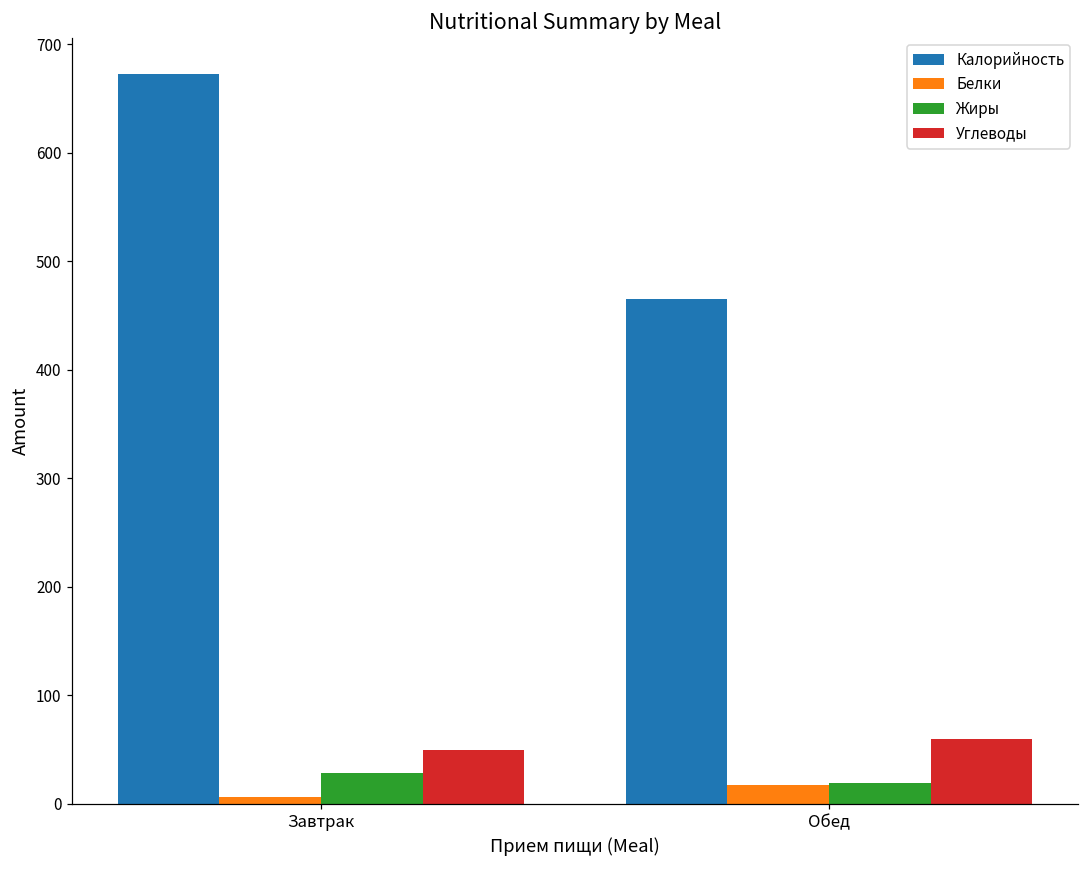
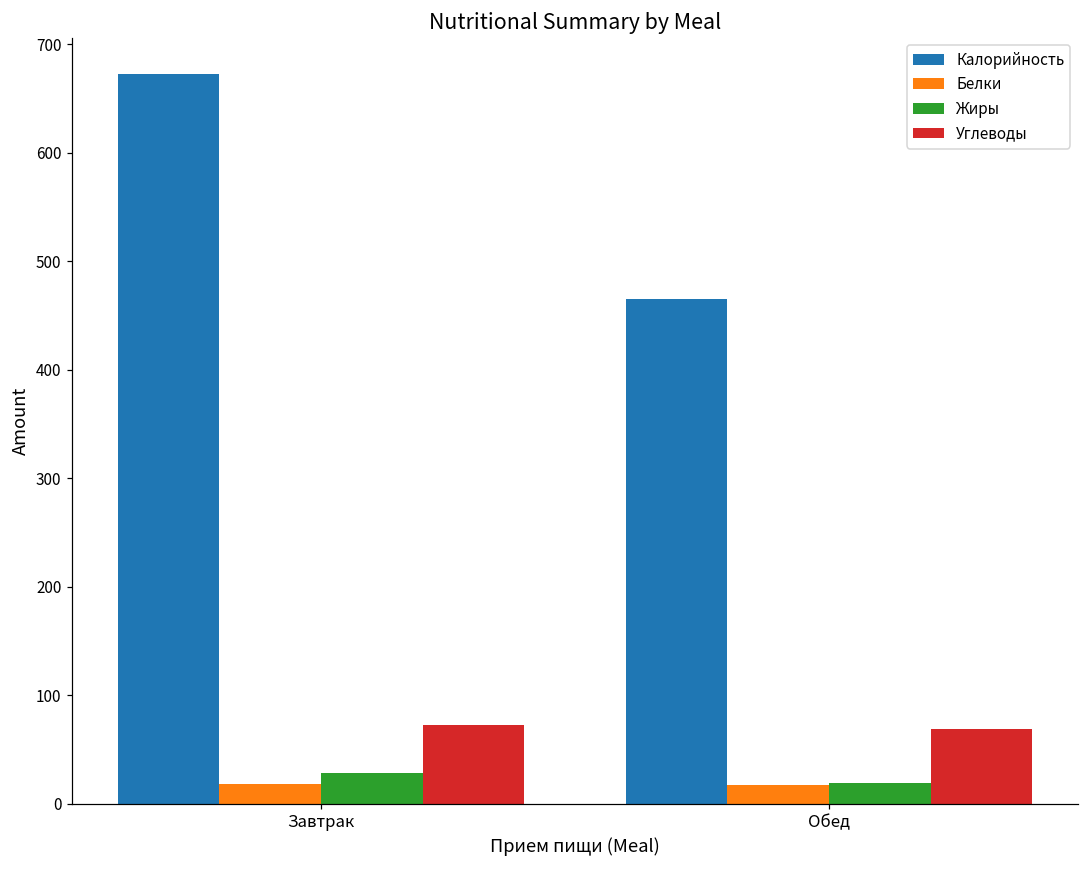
  {
    "Калорийность": {
      "Завтрак": 670,
      "Обед": 460
    },
    "Белки": {
-     "Завтрак": 10,
+     "Завтрак": 20,
      "Обед": 20
    },
    "Жиры": {
      "Завтрак": 30,
      "Обед": 20
    },
    "Углеводы": {
-     "Завтрак": 50,
-     "Обед": 60
+     "Завтрак": 70,
+     "Обед": 70
    }
  }
